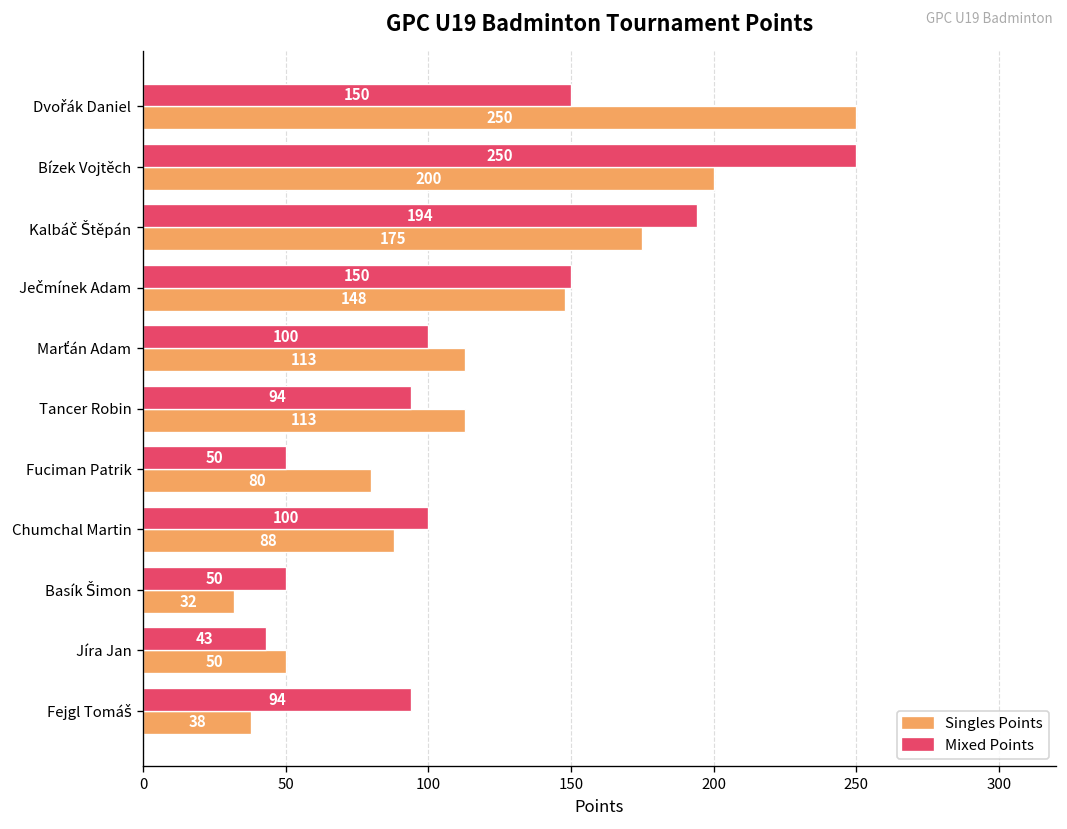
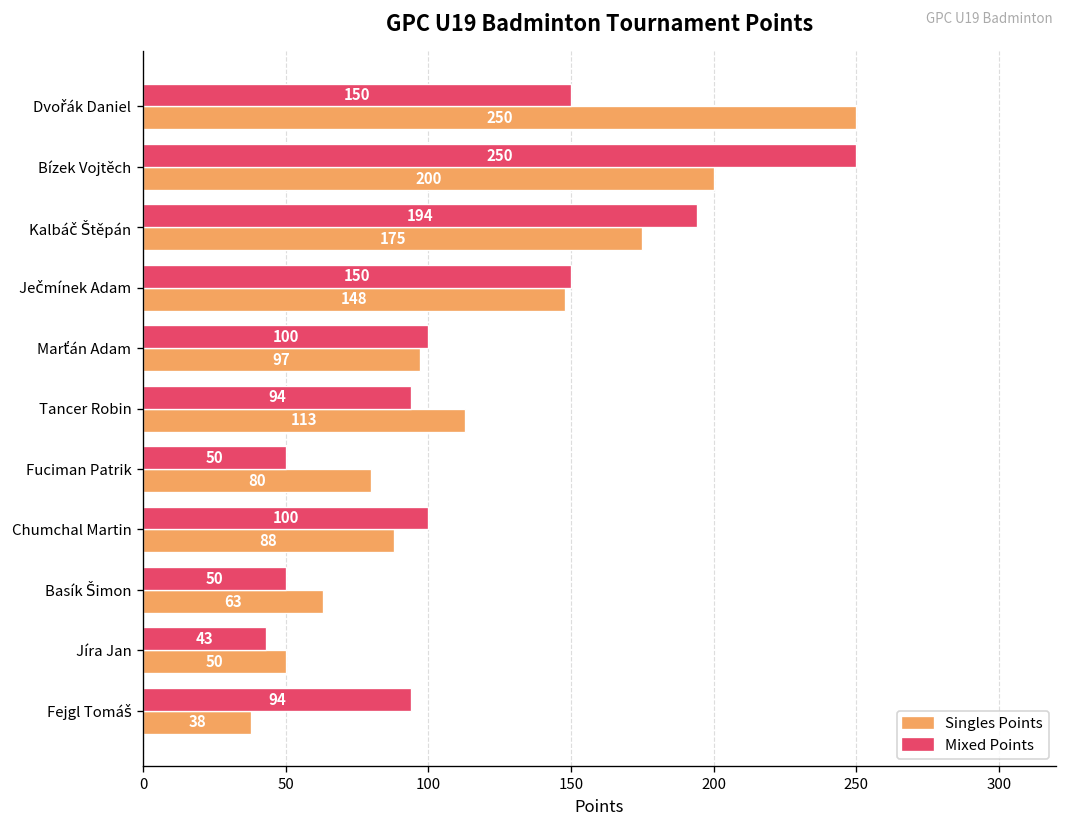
  {
    "Singles Points": {
      "Dvořák Daniel": 250,
      "Bízek Vojtěch": 200,
      "Kalbáč Štěpán": 175,
      "Ječmínek Adam": 148,
-     "Marťán Adam": 113,
+     "Marťán Adam": 97,
      "Tancer Robin": 113,
      "Fuciman Patrik": 80,
      "Chumchal Martin": 88,
-     "Basík Šimon": 32,
+     "Basík Šimon": 63,
      "Jíra Jan": 50,
      "Fejgl Tomáš": 38
    },
    "Mixed Points": {
      "Dvořák Daniel": 150,
      "Bízek Vojtěch": 250,
      "Kalbáč Štěpán": 194,
      "Ječmínek Adam": 150,
      "Marťán Adam": 100,
      "Tancer Robin": 94,
      "Fuciman Patrik": 50,
      "Chumchal Martin": 100,
      "Basík Šimon": 50,
      "Jíra Jan": 43,
      "Fejgl Tomáš": 94
    }
  }
